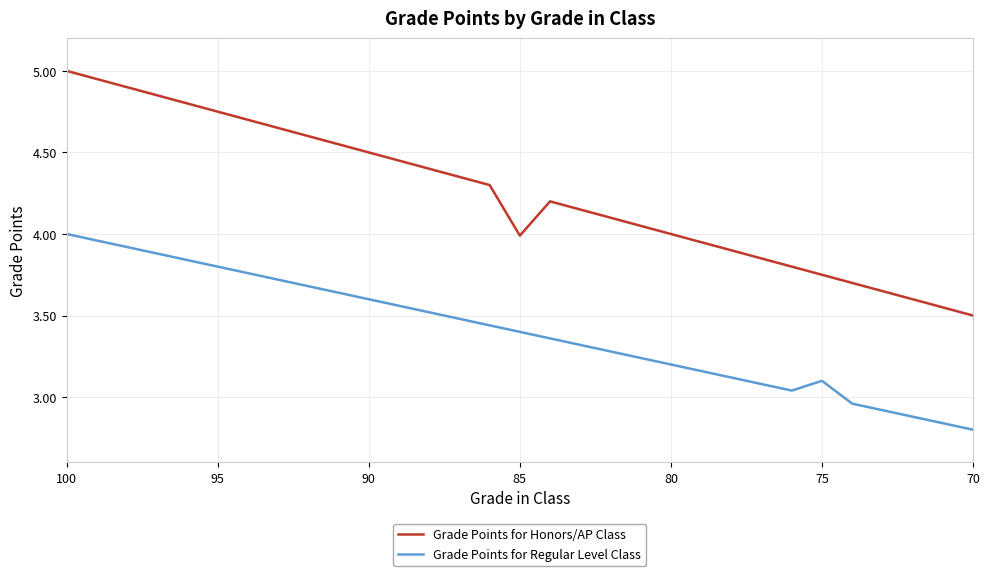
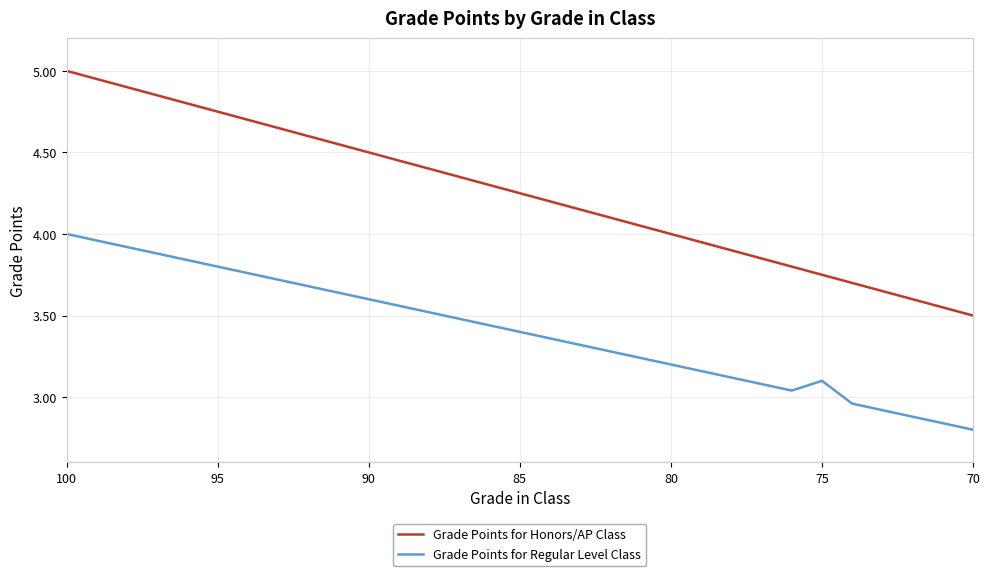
  {
    "Grade Points for Honors/AP Class": {
      "100": 5.00,
      "95": 4.75,
      "90": 4.50,
-     "85": 3.99,
+     "85": 4.25,
      "80": 4.00,
      "75": 3.75,
      "70": 3.50
    },
    "Grade Points for Regular Level Class": {
      "100": 4.00,
      "95": 3.80,
      "90": 3.60,
      "85": 3.40,
      "80": 3.20,
      "75": 3.10,
      "70": 2.80
    }
  }
